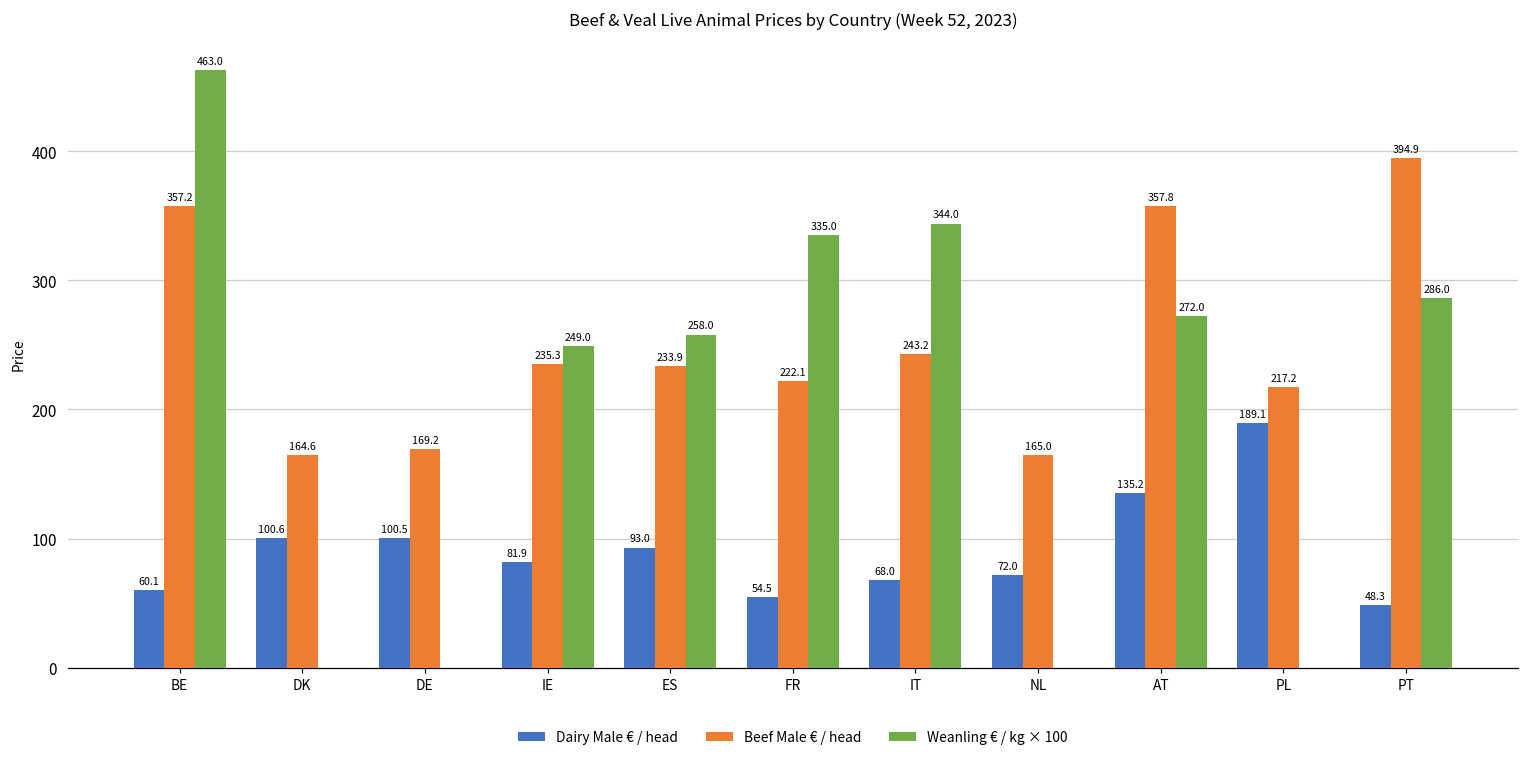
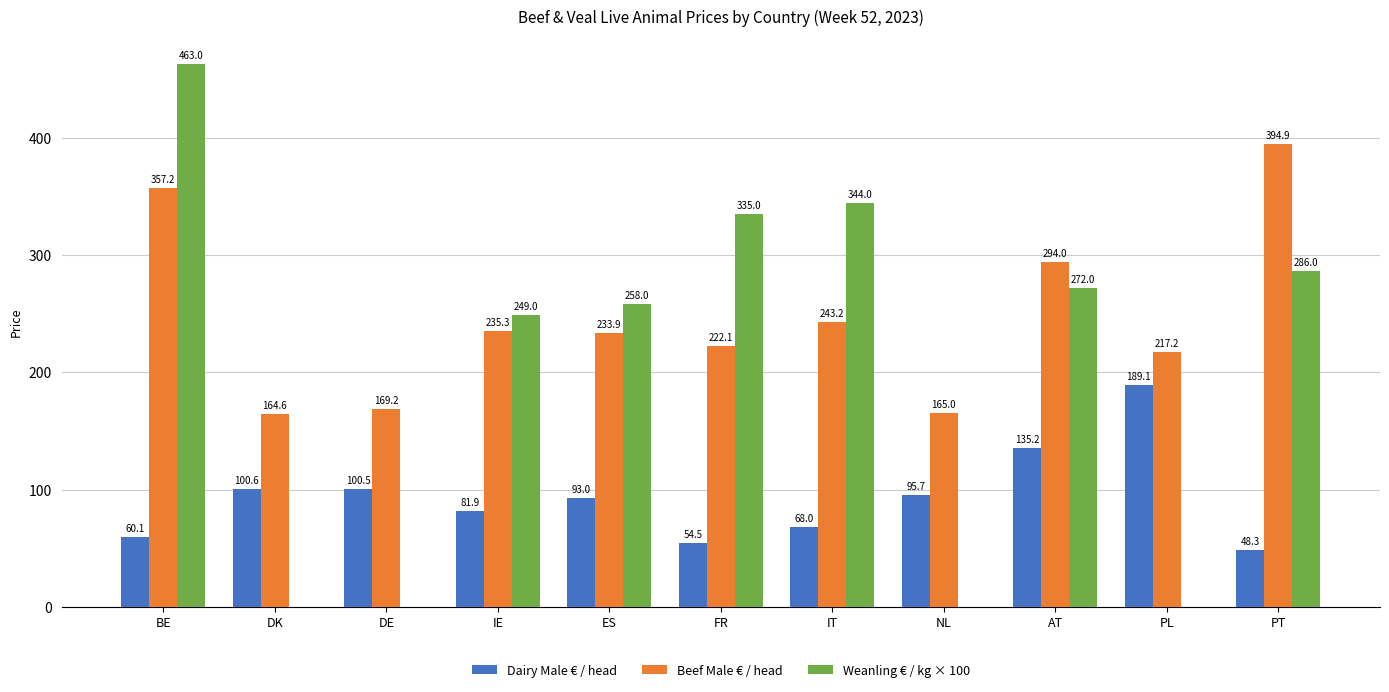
  {
    "Dairy Male € / head": {
      "BE": 60.1,
      "DK": 100.6,
      "DE": 100.5,
      "IE": 81.9,
      "ES": 93.0,
      "FR": 54.5,
      "IT": 68.0,
-     "NL": 72.0,
+     "NL": 95.7,
      "AT": 135.2,
      "PL": 189.1,
      "PT": 48.3
    },
    "Beef Male € / head": {
      "BE": 357.2,
      "DK": 164.6,
      "DE": 169.2,
      "IE": 235.3,
      "ES": 233.9,
      "FR": 222.1,
      "IT": 243.2,
      "NL": 165.0,
-     "AT": 357.8,
+     "AT": 294.0,
      "PL": 217.2,
      "PT": 394.9
    },
    "Weanling € / kg × 100": {
      "BE": 463.0,
      "IE": 249.0,
      "ES": 258.0,
      "FR": 335.0,
      "IT": 344.0,
      "AT": 272.0,
      "PT": 286.0
    }
  }
